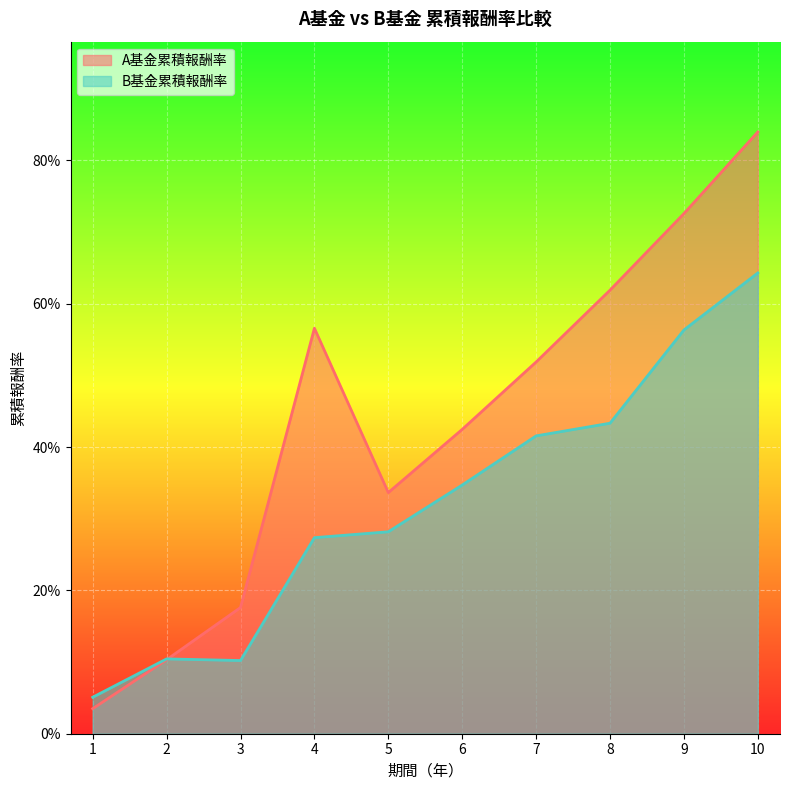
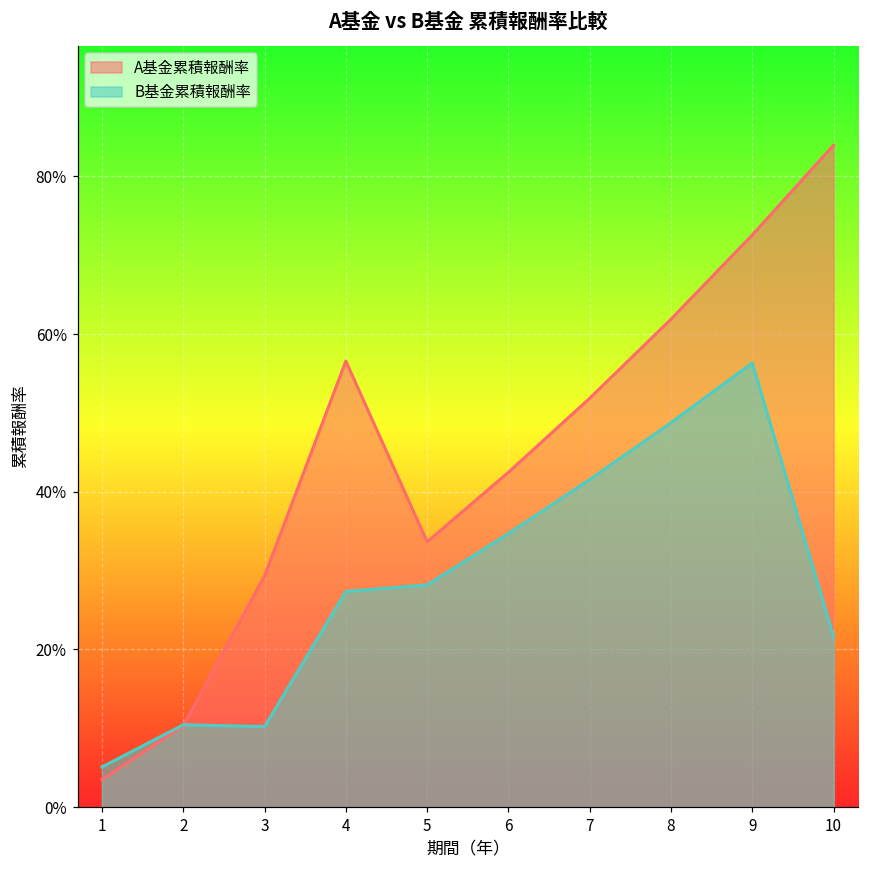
  {
    "A基金累積報酬率": {
      "1": "3%",
-     "3": "18%",
+     "3": "29%",
      "4": "57%",
      "5": "34%",
      "6": "42%",
      "7": "52%",
      "8": "62%",
      "9": "73%",
      "10": "84%"
    },
    "B基金累積報酬率": {
      "1": "5%",
      "3": "10%",
      "4": "27%",
      "5": "28%",
      "6": "35%",
      "7": "42%",
-     "8": "43%",
+     "8": "49%",
      "9": "56%",
-     "10": "64%"
+     "10": "22%"
    }
  }
